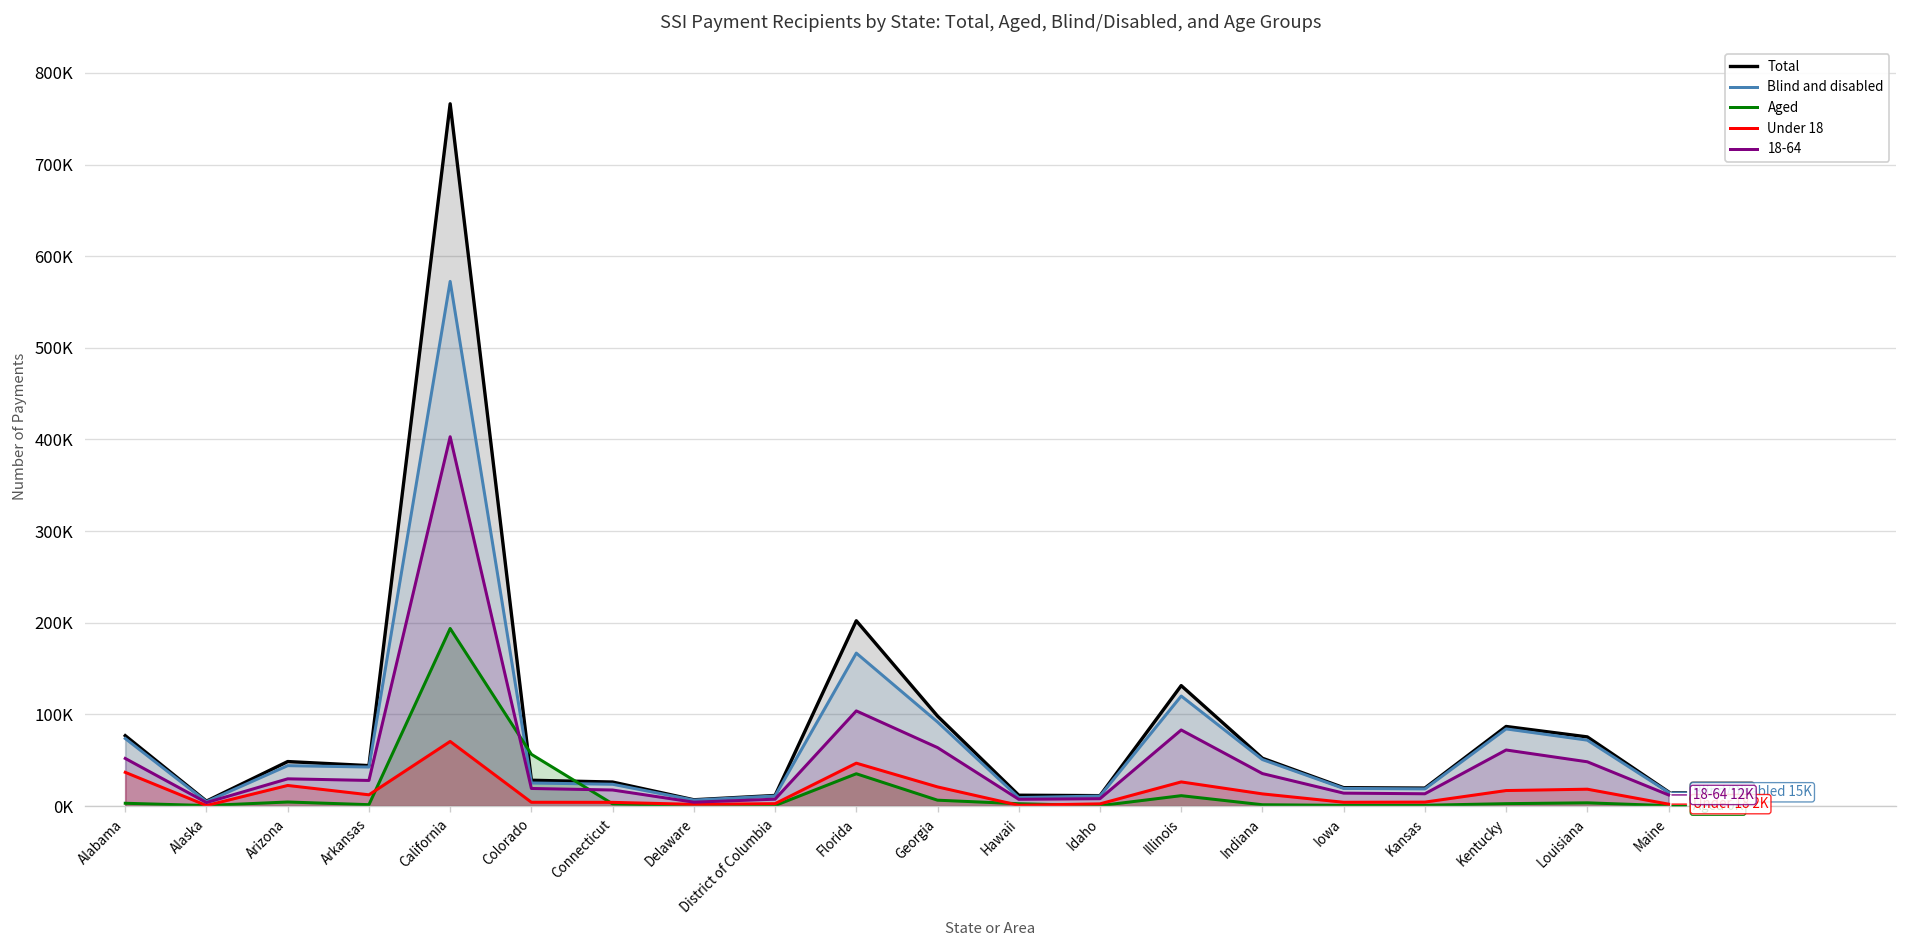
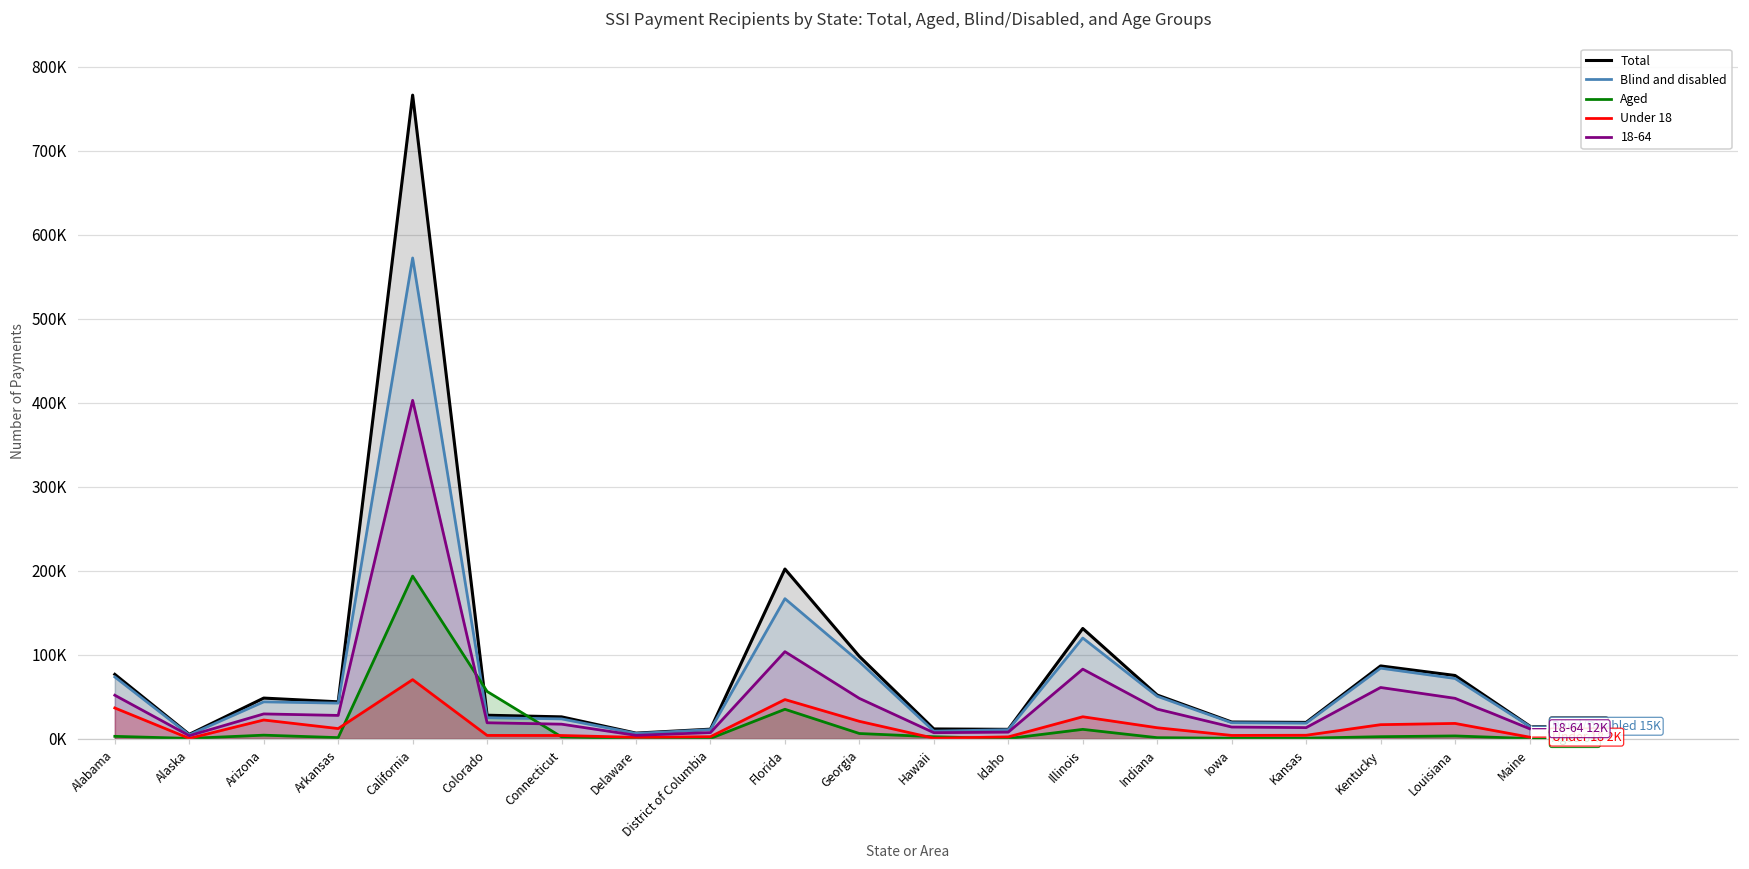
  {
    "Total": {
      "Arizona": 50000,
      "California": 770000,
      "Florida": 200000,
      "Georgia": 100000,
      "Illinois": 130000,
      "Louisiana": 80000
    },
    "Blind and disabled": {
      "Arizona": 40000,
      "California": 570000,
      "Florida": 170000,
      "Georgia": 90000,
      "Illinois": 120000,
      "Louisiana": 70000
    },
    "Aged": {
      "Alabama": 0,
      "Arizona": 0,
      "Arkansas": 0,
      "California": 190000,
      "Colorado": 60000,
      "Florida": 40000,
      "Georgia": 10000,
      "Illinois": 10000,
      "Indiana": 0,
      "Kansas": 0,
      "Kentucky": 0,
      "Louisiana": 0
    },
    "Under 18": {
      "Alabama": 40000,
      "Arizona": 20000,
      "Arkansas": 10000,
      "California": 70000,
      "Colorado": 0,
      "Florida": 50000,
      "Georgia": 20000,
      "Illinois": 30000,
      "Indiana": 10000,
      "Kansas": 0,
      "Kentucky": 20000,
      "Louisiana": 20000
    },
    "18-64": {
      "Alabama": 50000,
      "Arizona": 30000,
      "Arkansas": 30000,
      "California": 400000,
      "Colorado": 20000,
      "Connecticut": 20000,
      "District of Columbia": 10000,
      "Florida": 100000,
-     "Georgia": 60000,
+     "Georgia": 50000,
      "Illinois": 80000,
      "Indiana": 40000,
      "Iowa": 10000,
      "Kansas": 10000,
      "Kentucky": 60000,
      "Louisiana": 50000
    }
  }
